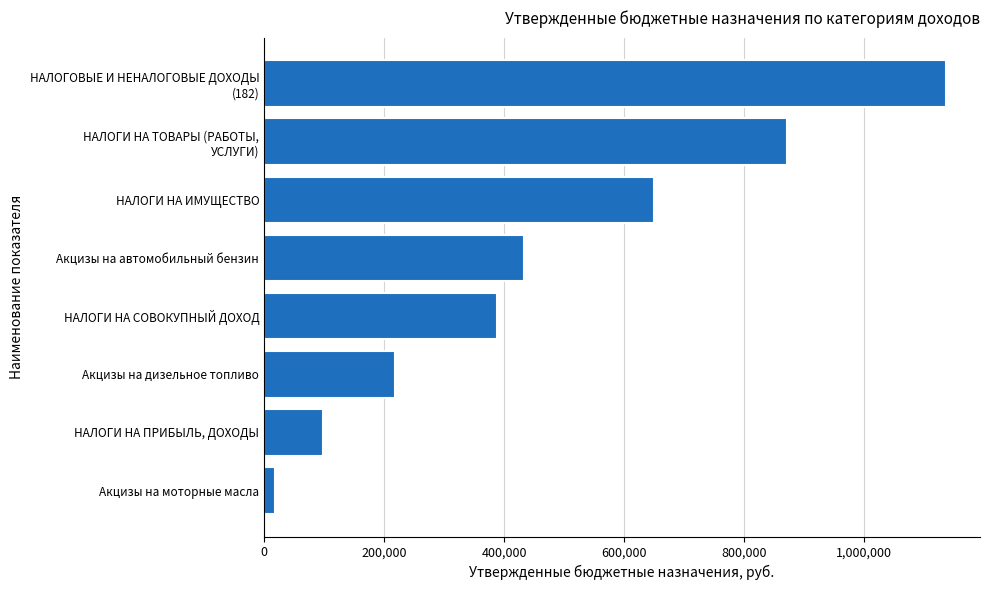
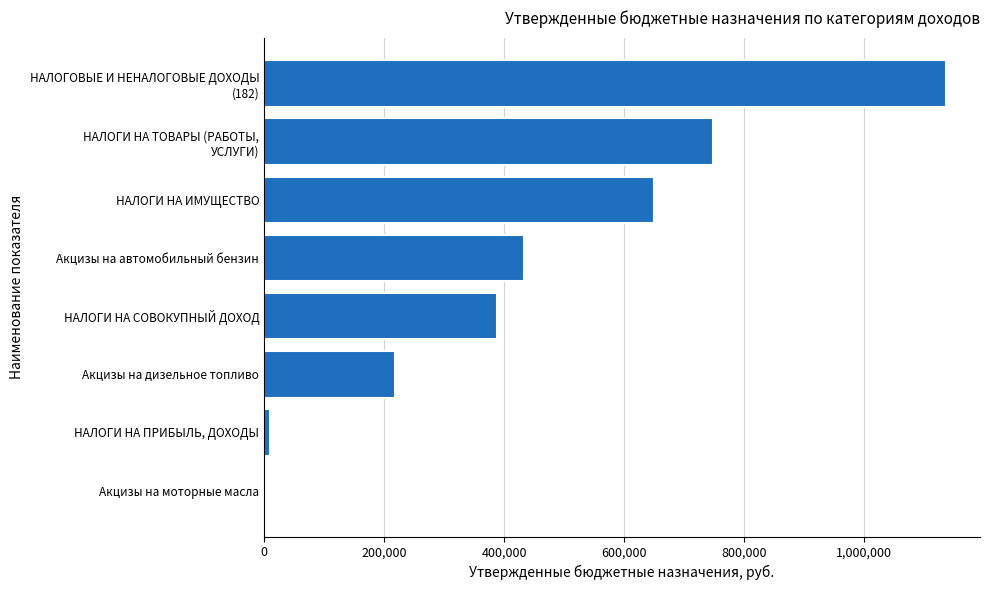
  {
    "НАЛОГОВЫЕ И НЕНАЛОГОВЫЕ ДОХОДЫ (182)": "1,140,000",
-   "НАЛОГИ НА ТОВАРЫ (РАБОТЫ, УСЛУГИ)": "870,000",
+   "НАЛОГИ НА ТОВАРЫ (РАБОТЫ, УСЛУГИ)": "750,000",
    "НАЛОГИ НА ИМУЩЕСТВО": "650,000",
    "Акцизы на автомобильный бензин": "430,000",
    "НАЛОГИ НА СОВОКУПНЫЙ ДОХОД": "390,000",
    "Акцизы на дизельное топливо": "220,000",
-   "НАЛОГИ НА ПРИБЫЛЬ, ДОХОДЫ": "100,000",
-   "Акцизы на моторные масла": "20,000"
+   "НАЛОГИ НА ПРИБЫЛЬ, ДОХОДЫ": "10,000",
+   "Акцизы на моторные масла": "0"
  }
